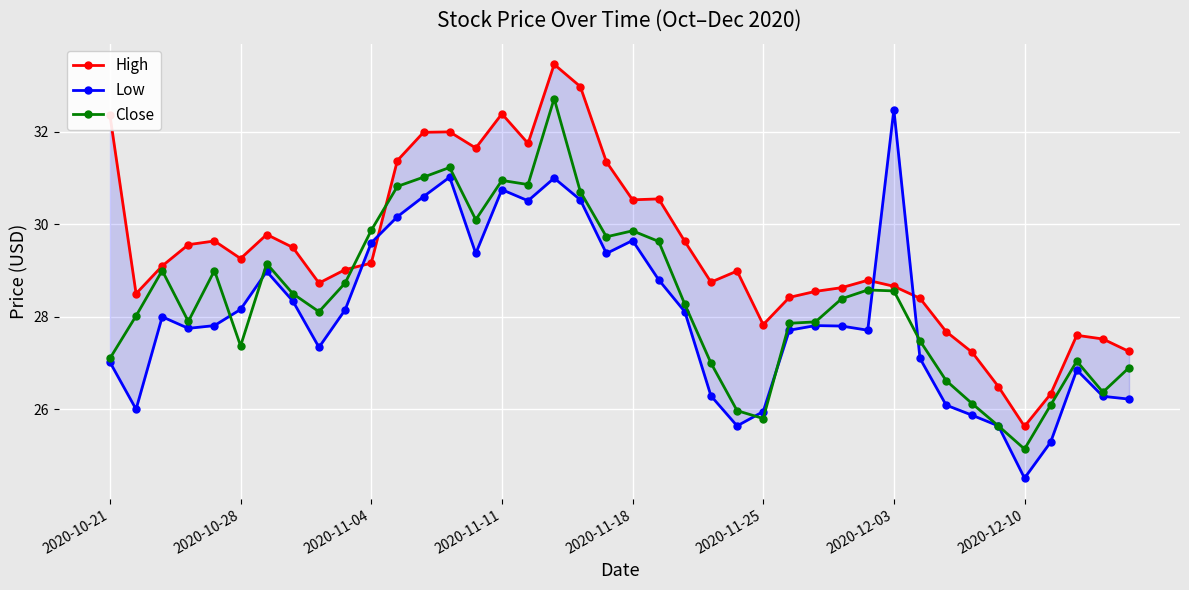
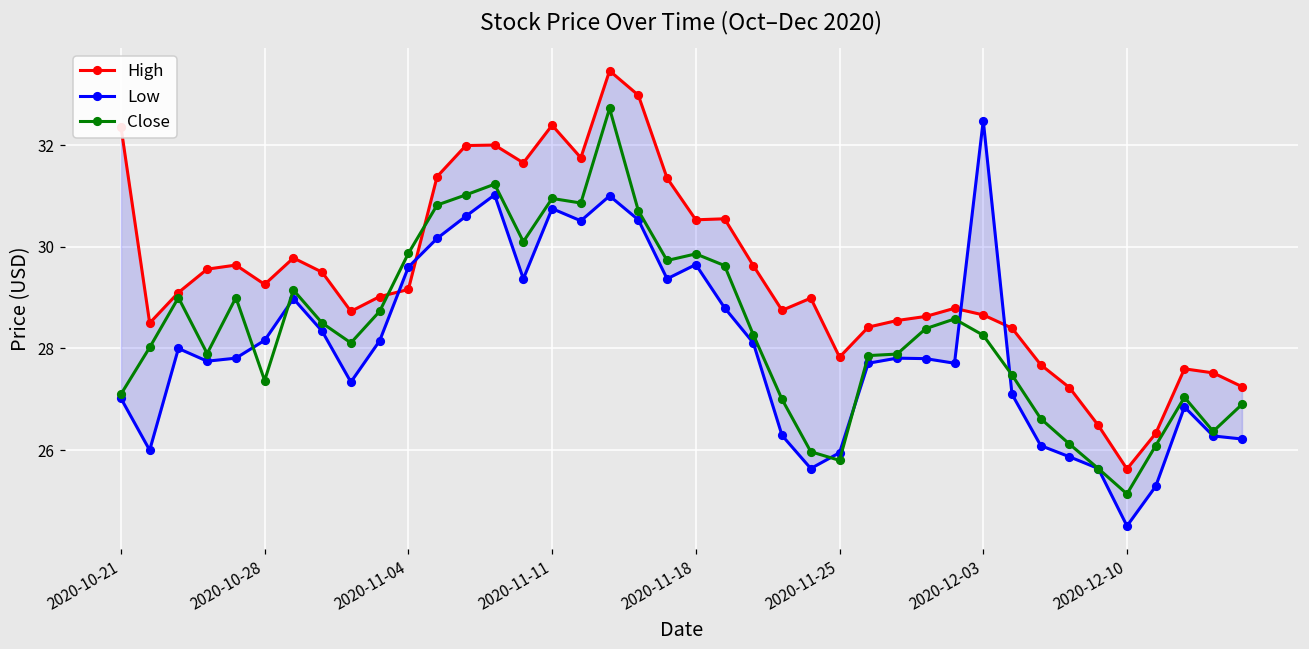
  {
    "High": {
      "2020-11-04": 29.2,
      "2020-12-03": 28.7
    },
    "Close": {
      "2020-10-21": 27.1,
      "2020-10-28": 27.4,
      "2020-11-04": 29.9,
      "2020-11-11": 31.0,
      "2020-11-18": 29.9,
      "2020-11-25": 25.8,
-     "2020-12-03": 28.6,
+     "2020-12-03": 28.3,
      "2020-12-10": 25.1
    }
  }
